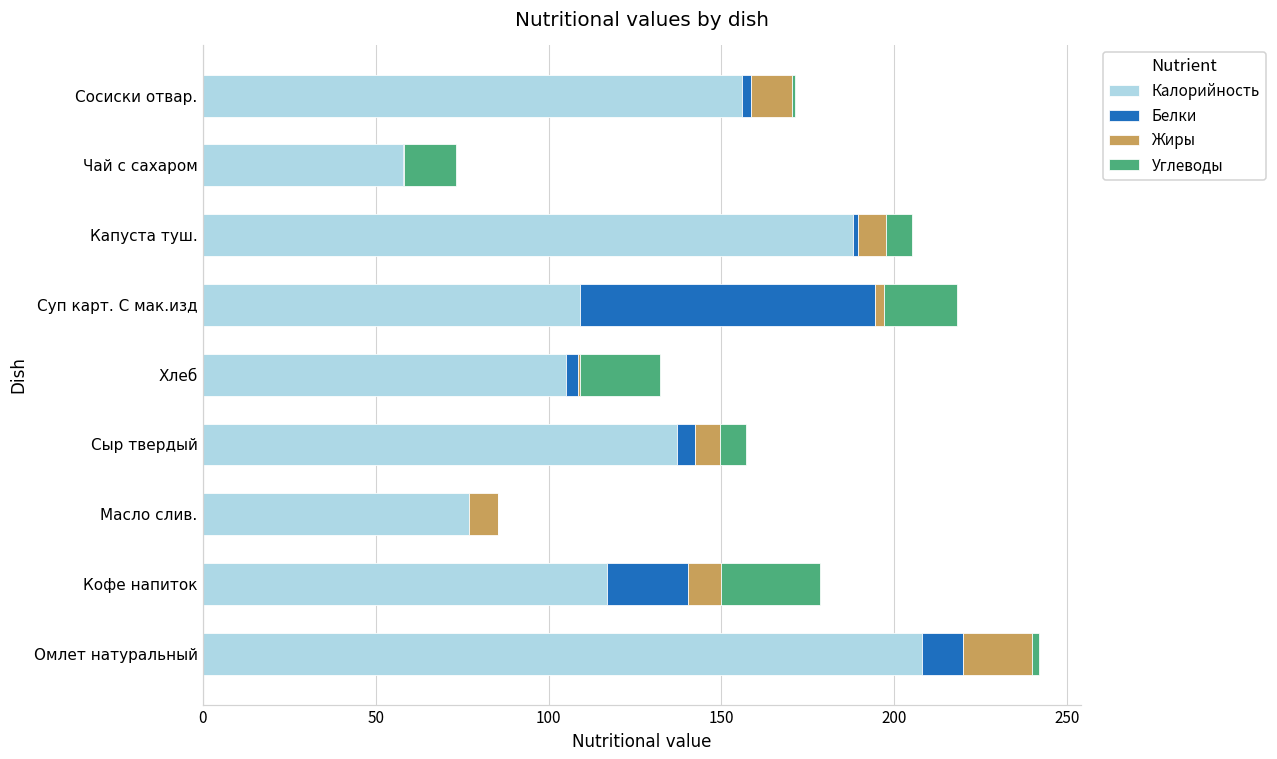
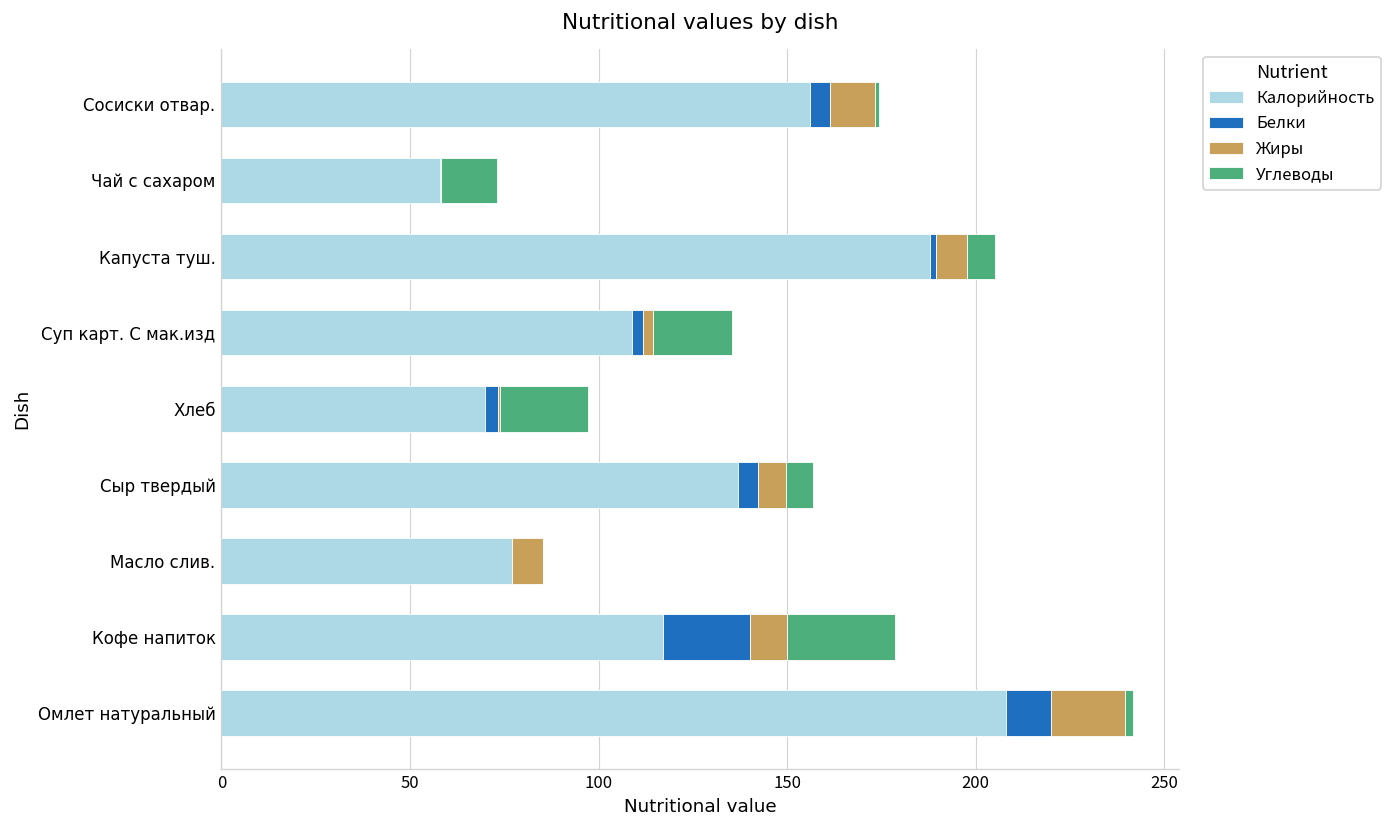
  {
    "Калорийность": {
      "Сосиски отвар.": 156,
      "Чай с сахаром": 58,
      "Капуста туш.": 188,
      "Суп карт. С мак.изд": 109,
-     "Хлеб": 105,
+     "Хлеб": 70,
      "Сыр твердый": 137,
      "Масло слив.": 77,
      "Кофе напиток": 117,
      "Омлет натуральный": 208
    },
    "Белки": {
-     "Сосиски отвар.": 3,
+     "Сосиски отвар.": 6,
      "Капуста туш.": 2,
-     "Суп карт. С мак.изд": 86,
+     "Суп карт. С мак.изд": 3,
      "Хлеб": 3,
      "Сыр твердый": 5,
      "Кофе напиток": 23,
      "Омлет натуральный": 12
    },
    "Жиры": {
      "Сосиски отвар.": 12,
      "Чай с сахаром": 0,
      "Капуста туш.": 8,
      "Суп карт. С мак.изд": 3,
      "Сыр твердый": 8,
      "Масло слив.": 8,
      "Кофе напиток": 10,
      "Омлет натуральный": 20
    },
    "Углеводы": {
      "Сосиски отвар.": 1,
      "Чай с сахаром": 15,
      "Капуста туш.": 7,
      "Суп карт. С мак.изд": 21,
      "Хлеб": 23,
      "Сыр твердый": 7,
      "Кофе напиток": 29,
      "Омлет натуральный": 2
    }
  }
